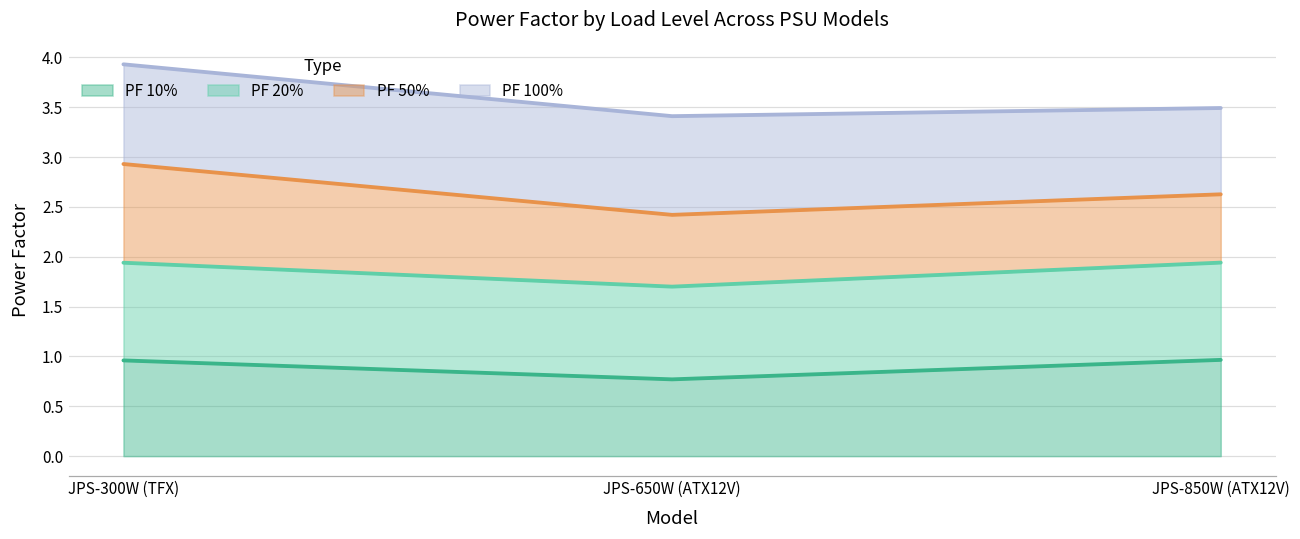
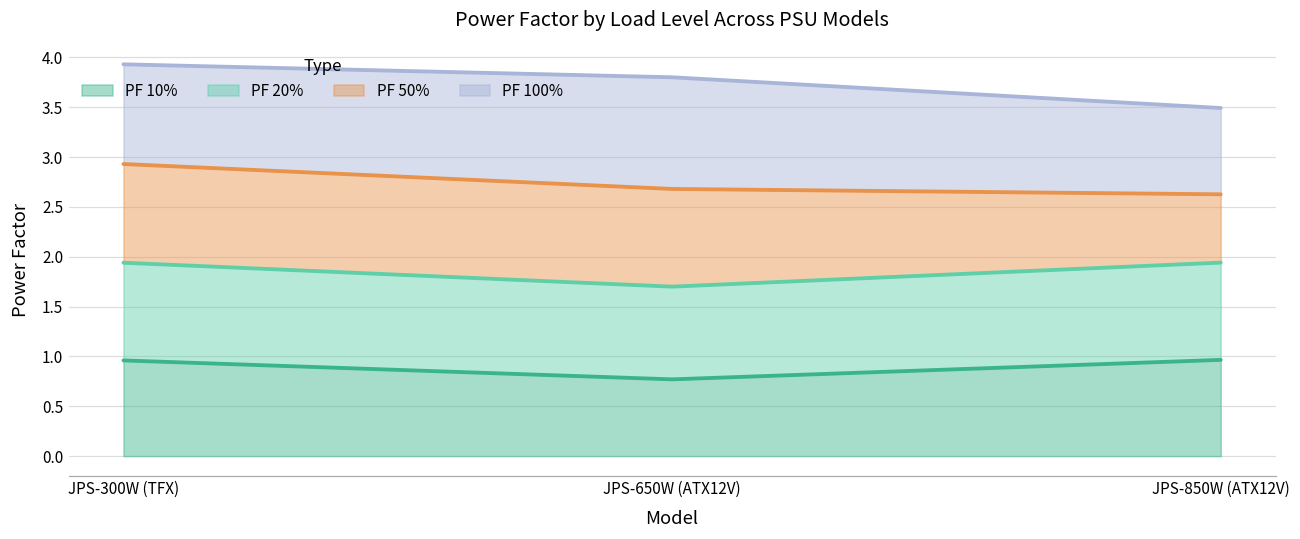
  {
    "PF 50%": {
      "JPS-300W (TFX)": 1.0,
-     "JPS-650W (ATX12V)": 0.7,
+     "JPS-650W (ATX12V)": 1.0,
      "JPS-850W (ATX12V)": 0.7
    },
    "PF 100%": {
      "JPS-300W (TFX)": 1.0,
-     "JPS-650W (ATX12V)": 1.0,
+     "JPS-650W (ATX12V)": 1.1,
      "JPS-850W (ATX12V)": 0.9
    }
  }
